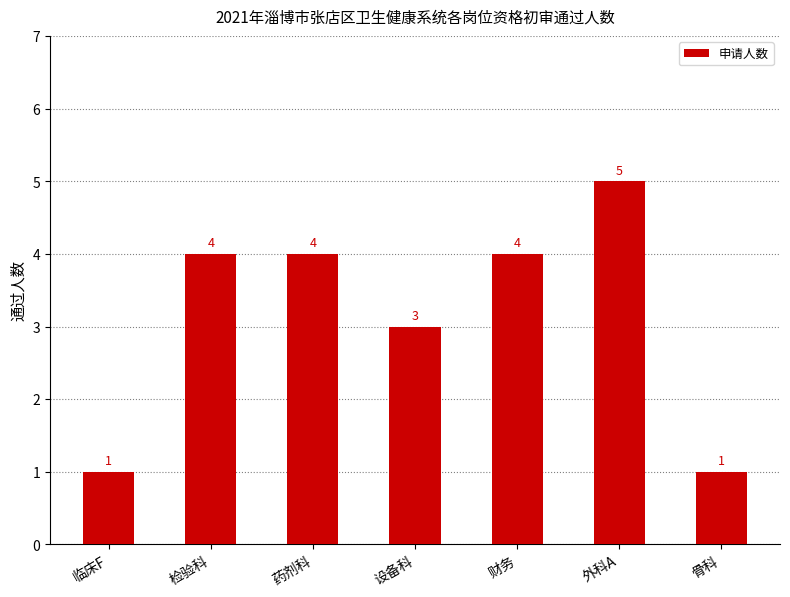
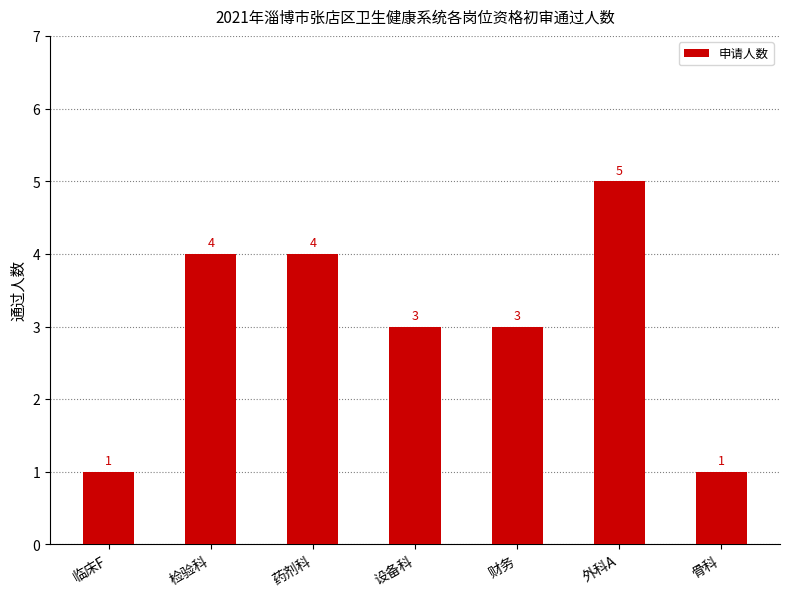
  {
    "临床F": 1,
    "检验科": 4,
    "药剂科": 4,
    "设备科": 3,
-   "财务": 4,
+   "财务": 3,
    "外科A": 5,
    "骨科": 1
  }
